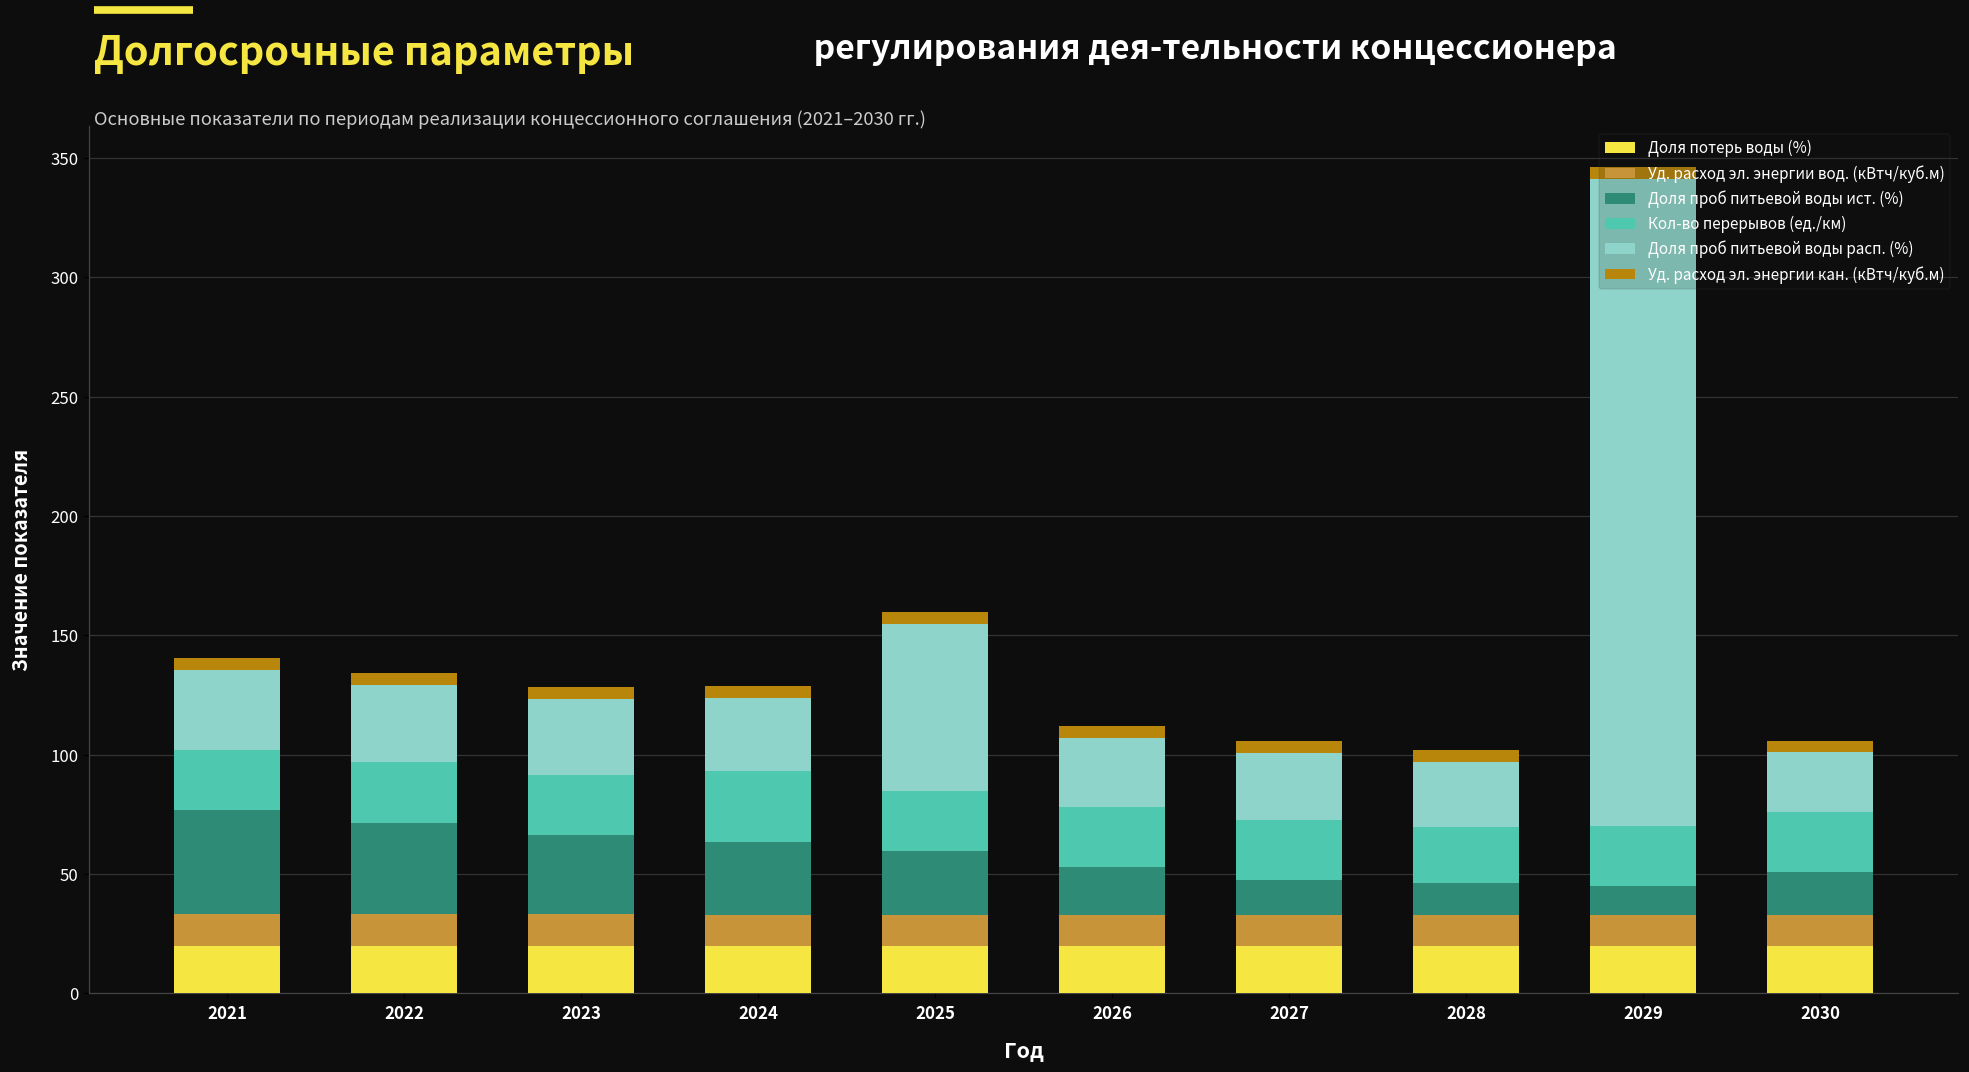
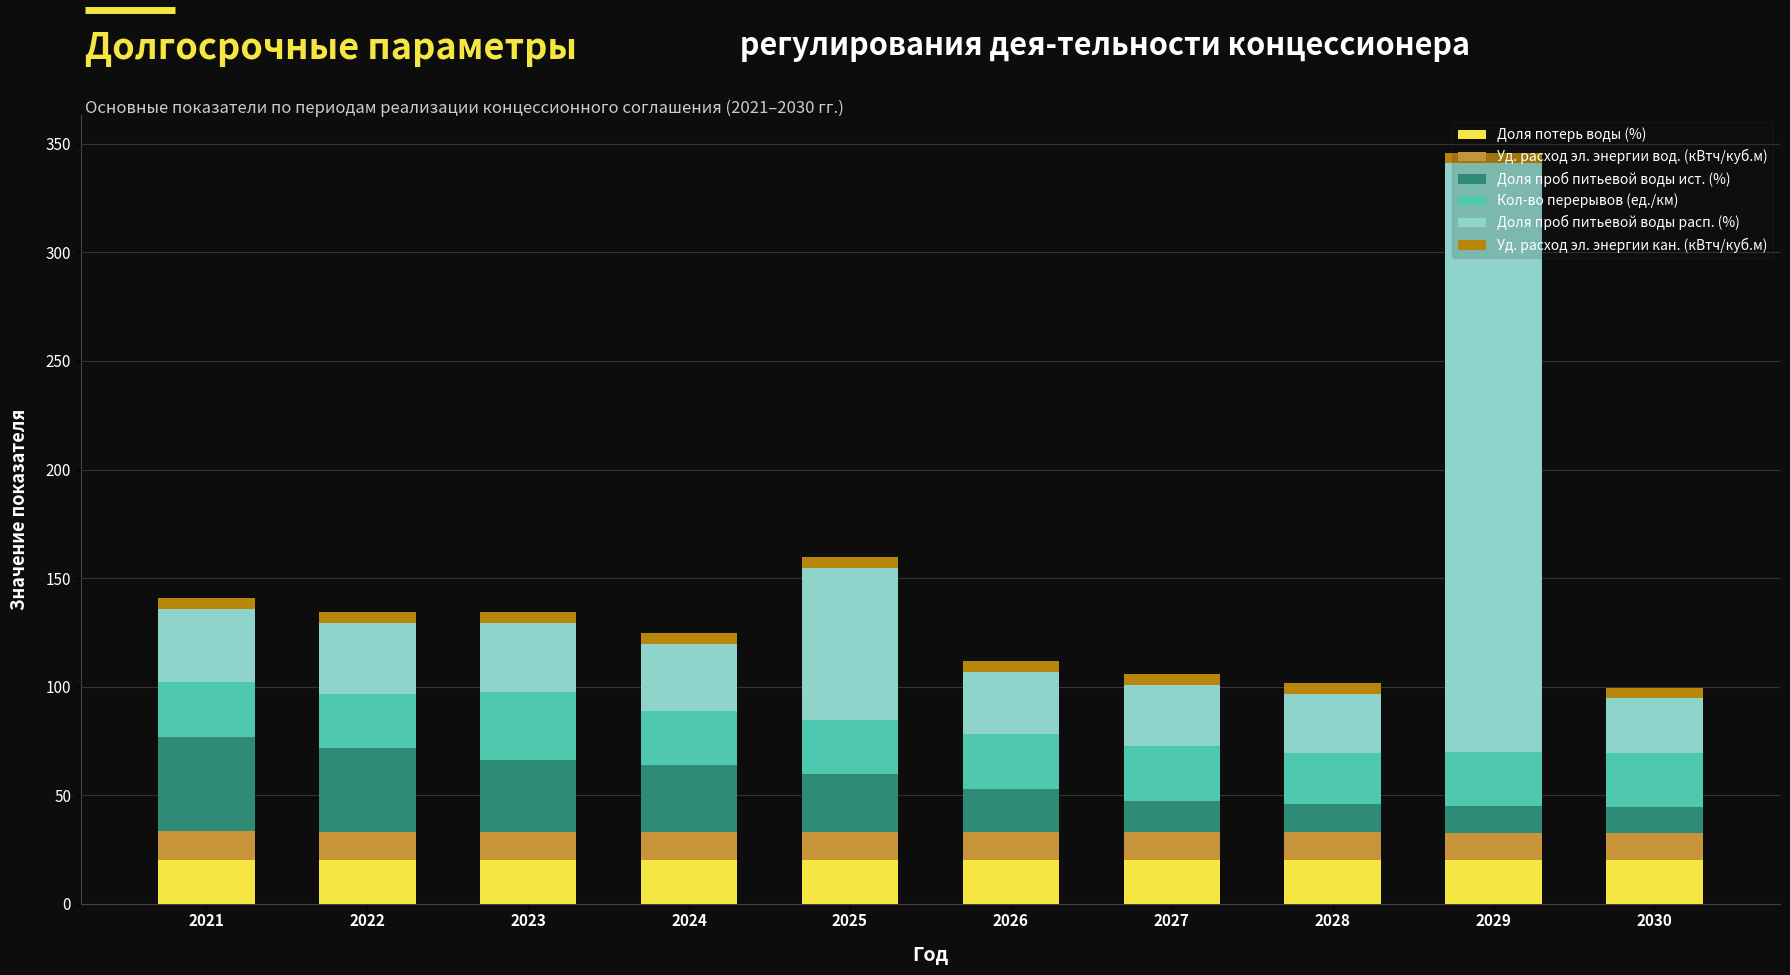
  {
    "Доля потерь воды (%)": {
      "2021": 20,
      "2022": 20,
      "2023": 20,
      "2024": 20,
      "2025": 20,
      "2026": 20,
      "2027": 20,
      "2028": 20,
      "2029": 20,
      "2030": 20
    },
    "Доля проб питьевой воды ист. (%)": {
      "2021": 43,
      "2022": 38,
      "2023": 33,
      "2024": 31,
      "2025": 27,
      "2026": 20,
      "2027": 15,
      "2028": 13,
      "2029": 12,
-     "2030": 18
+     "2030": 12
    },
    "Кол-во перерывов (ед./км)": {
      "2021": 25,
      "2022": 25,
-     "2023": 25,
-     "2024": 29,
+     "2023": 31,
+     "2024": 25,
      "2025": 25,
      "2026": 25,
      "2027": 25,
      "2028": 24,
      "2029": 25,
      "2030": 25
    },
    "Доля проб питьевой воды расп. (%)": {
      "2021": 33,
      "2022": 33,
      "2023": 32,
      "2024": 31,
      "2025": 70,
      "2026": 29,
      "2027": 28,
      "2028": 27,
      "2030": 25
    }
  }
